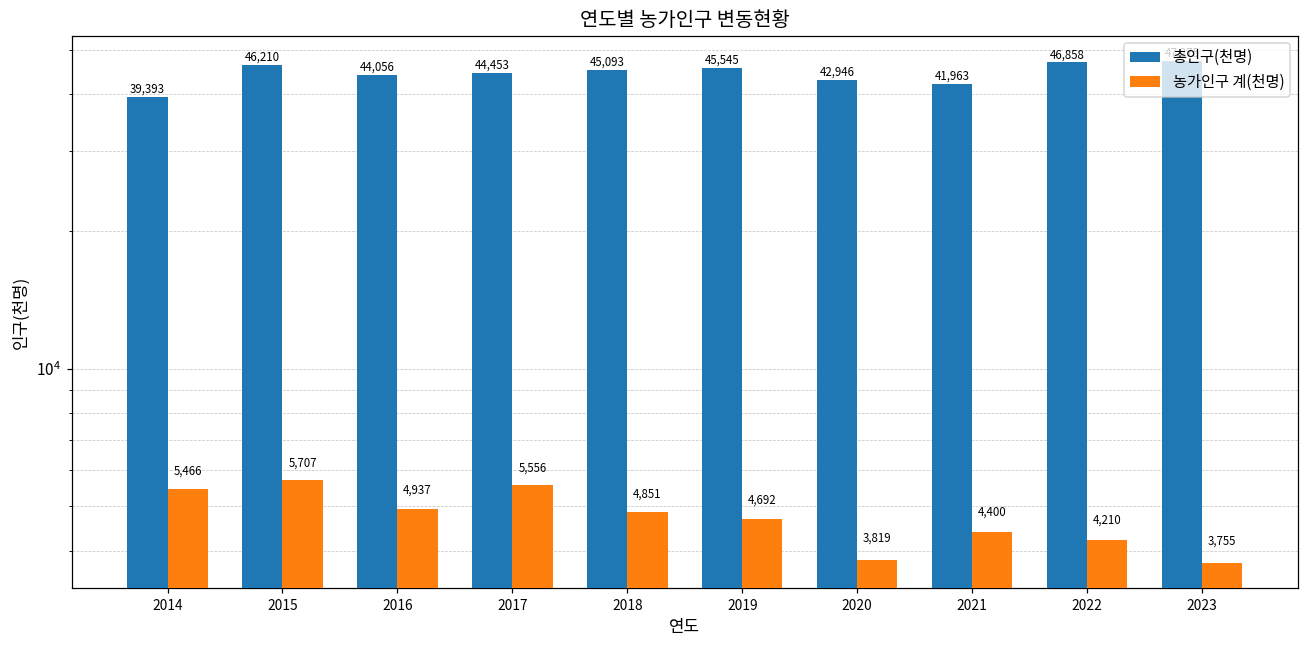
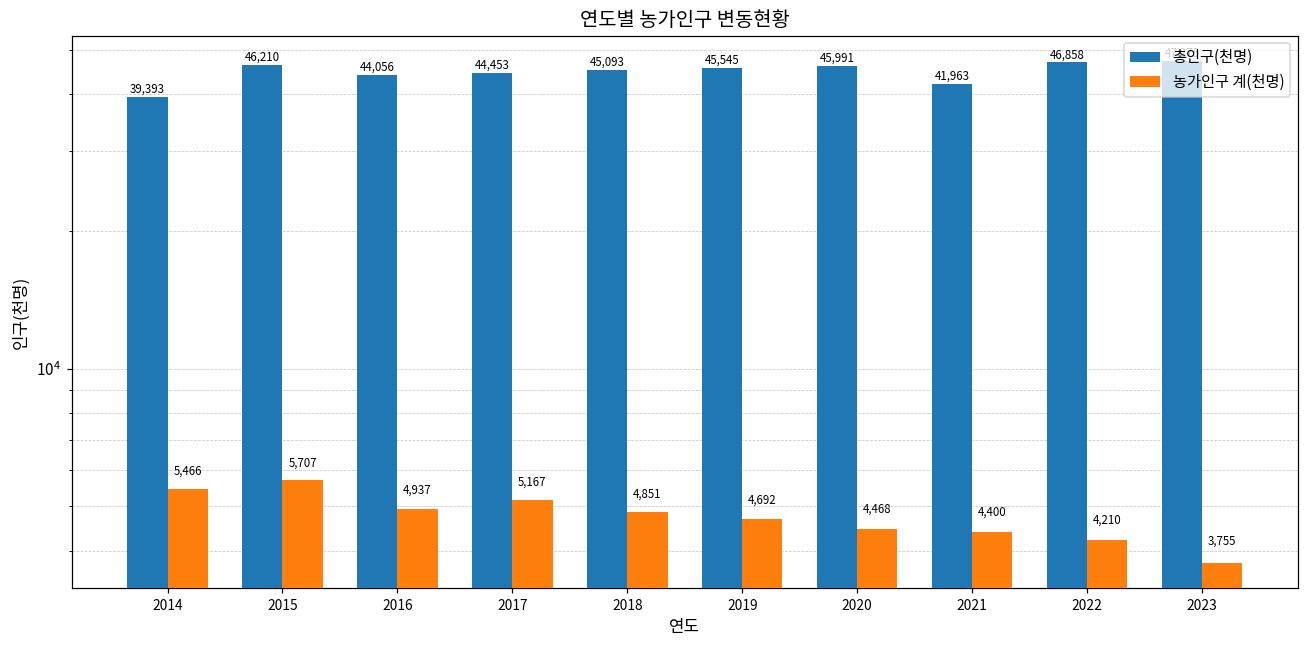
  {
    "총인구(천명)": {
      "2014": "39,393",
      "2015": "46,210",
      "2016": "44,056",
      "2017": "44,453",
      "2018": "45,093",
      "2019": "45,545",
-     "2020": "42,946",
+     "2020": "45,991",
      "2021": "41,963",
      "2022": "46,858"
    },
    "농가인구 계(천명)": {
      "2014": "5,466",
      "2015": "5,707",
      "2016": "4,937",
-     "2017": "5,556",
+     "2017": "5,167",
      "2018": "4,851",
      "2019": "4,692",
-     "2020": "3,819",
+     "2020": "4,468",
      "2021": "4,400",
      "2022": "4,210",
      "2023": "3,755"
    }
  }
